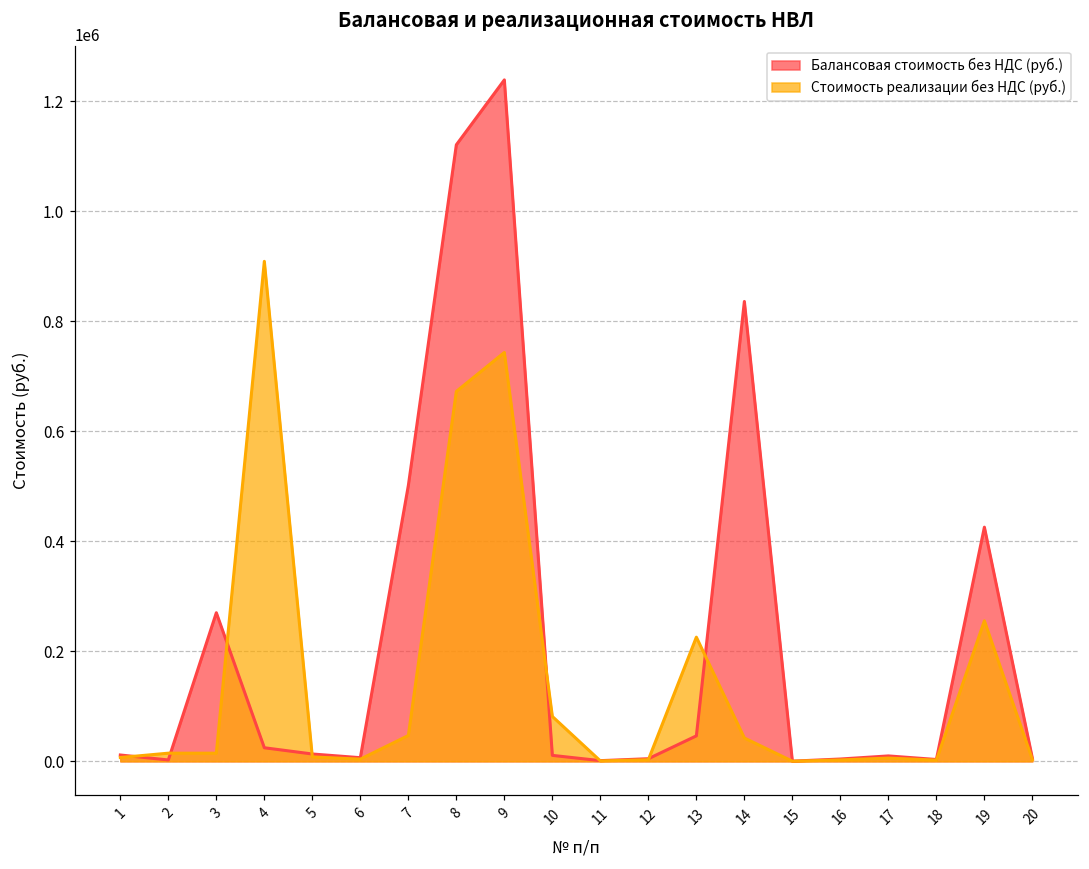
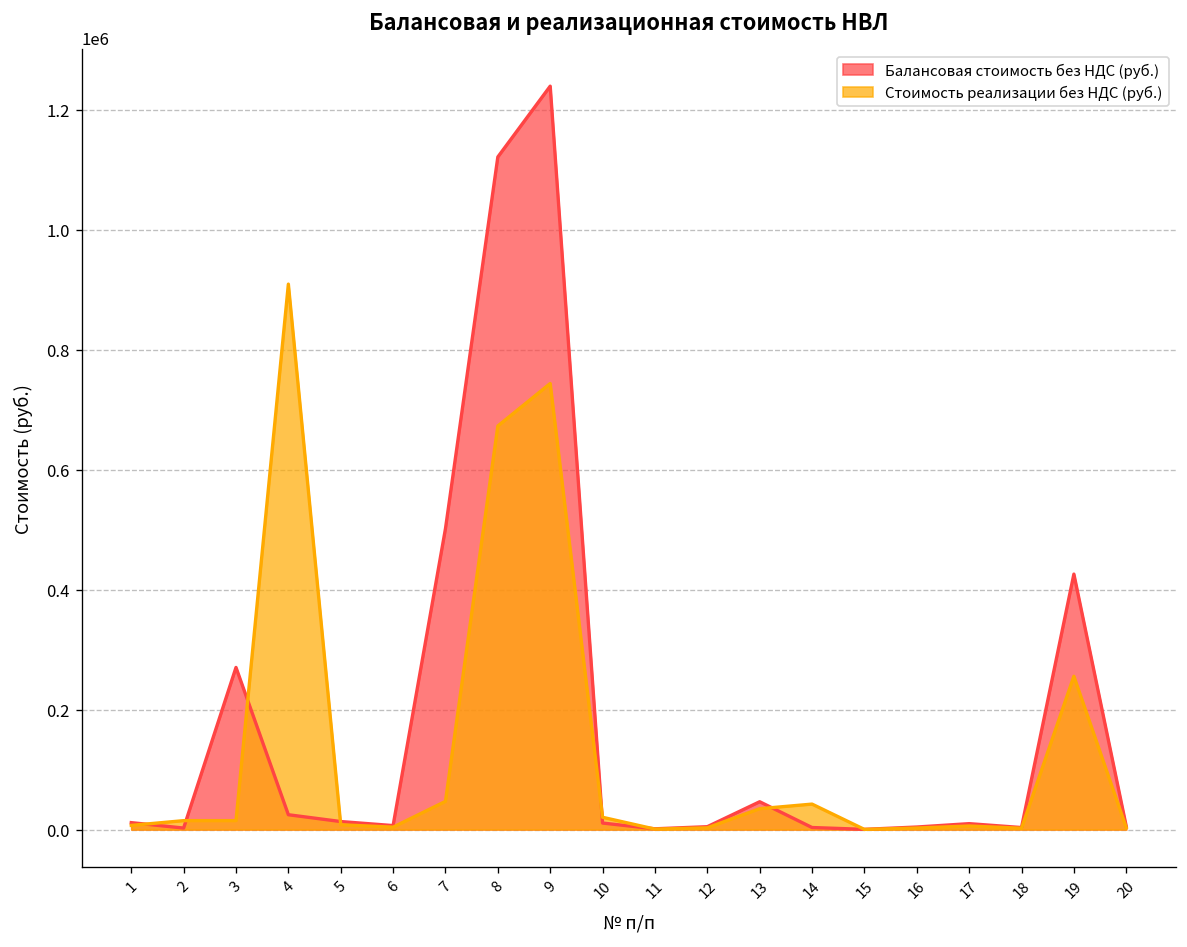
  {
    "Балансовая стоимость без НДС (руб.)": {
      "2": 0,
      "3": 270000,
      "4": 20000,
      "5": 10000,
      "7": 500000,
      "8": 1120000,
      "9": 1240000,
      "10": 10000,
      "13": 50000,
-     "14": 840000,
+     "14": 0,
      "19": 430000
    },
    "Стоимость реализации без НДС (руб.)": {
      "2": 10000,
      "3": 10000,
      "4": 910000,
      "5": 10000,
      "7": 50000,
      "8": 670000,
      "9": 740000,
-     "10": 80000,
-     "13": 230000,
+     "10": 20000,
+     "13": 30000,
      "14": 40000,
      "19": 260000
    }
  }
